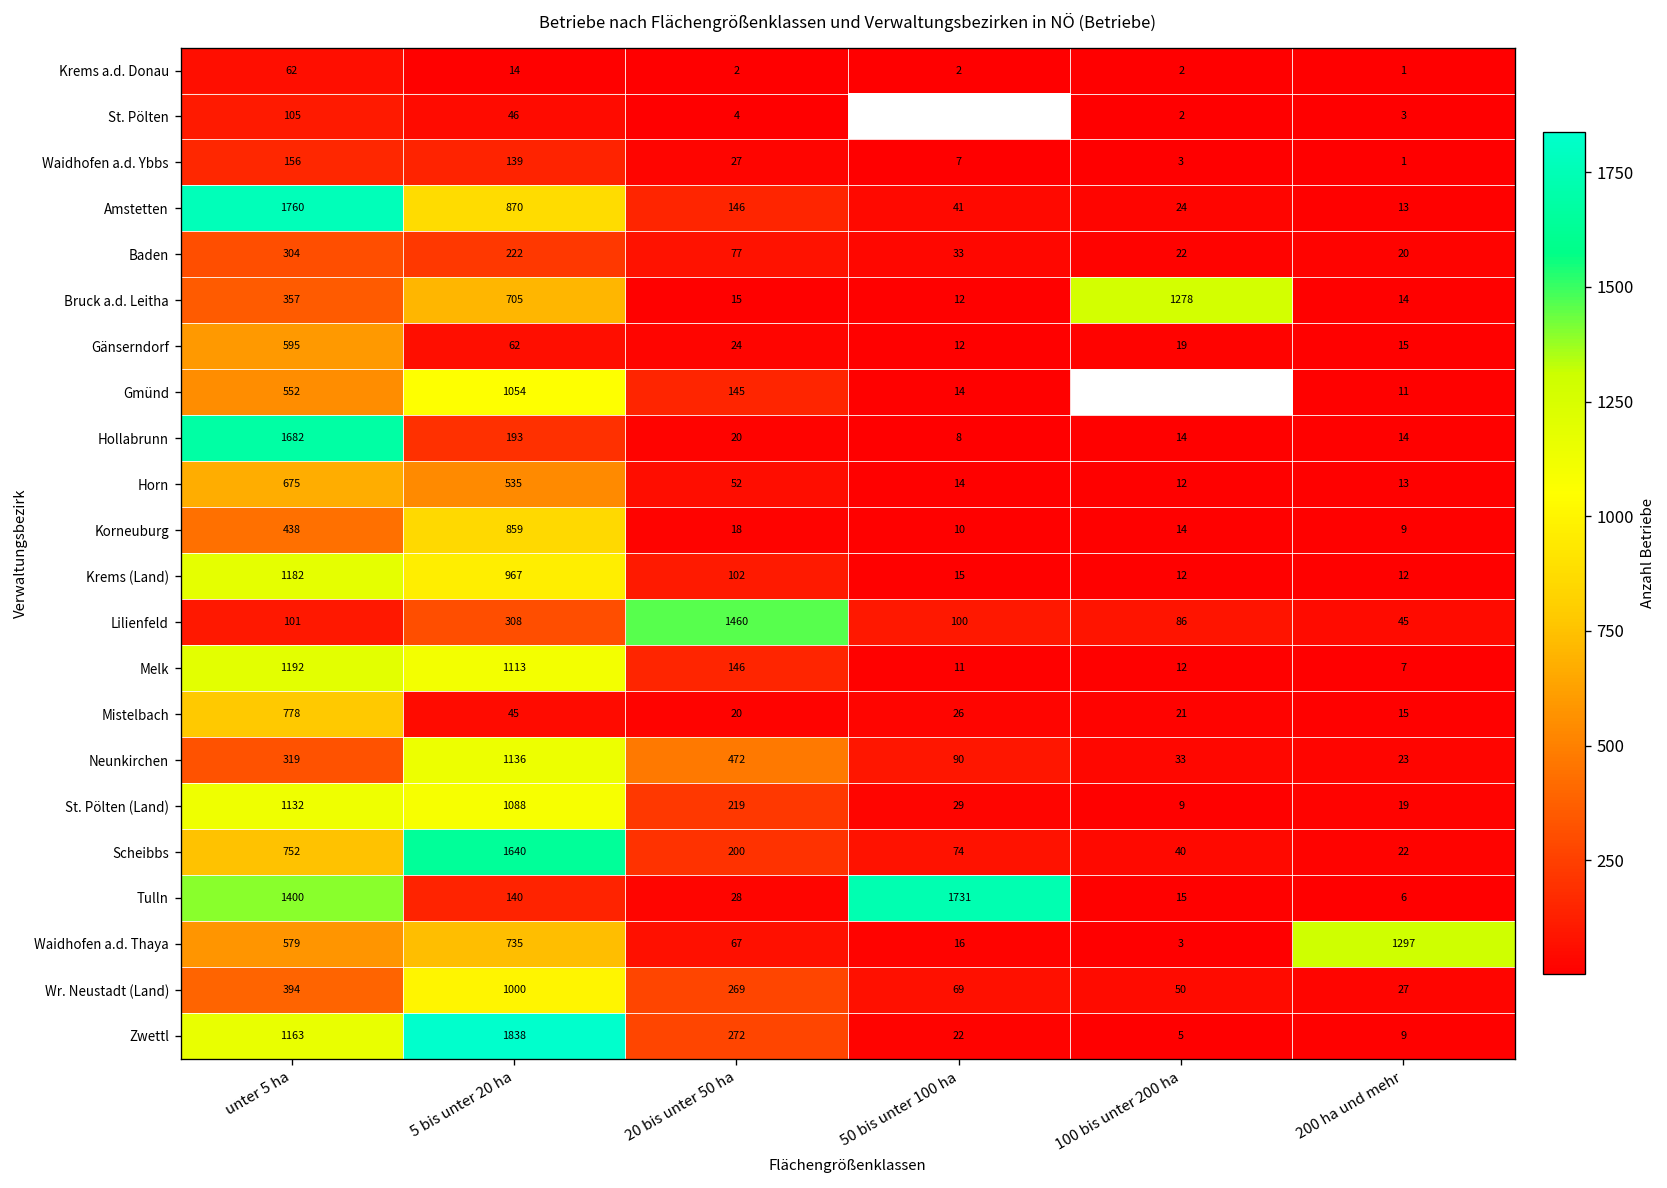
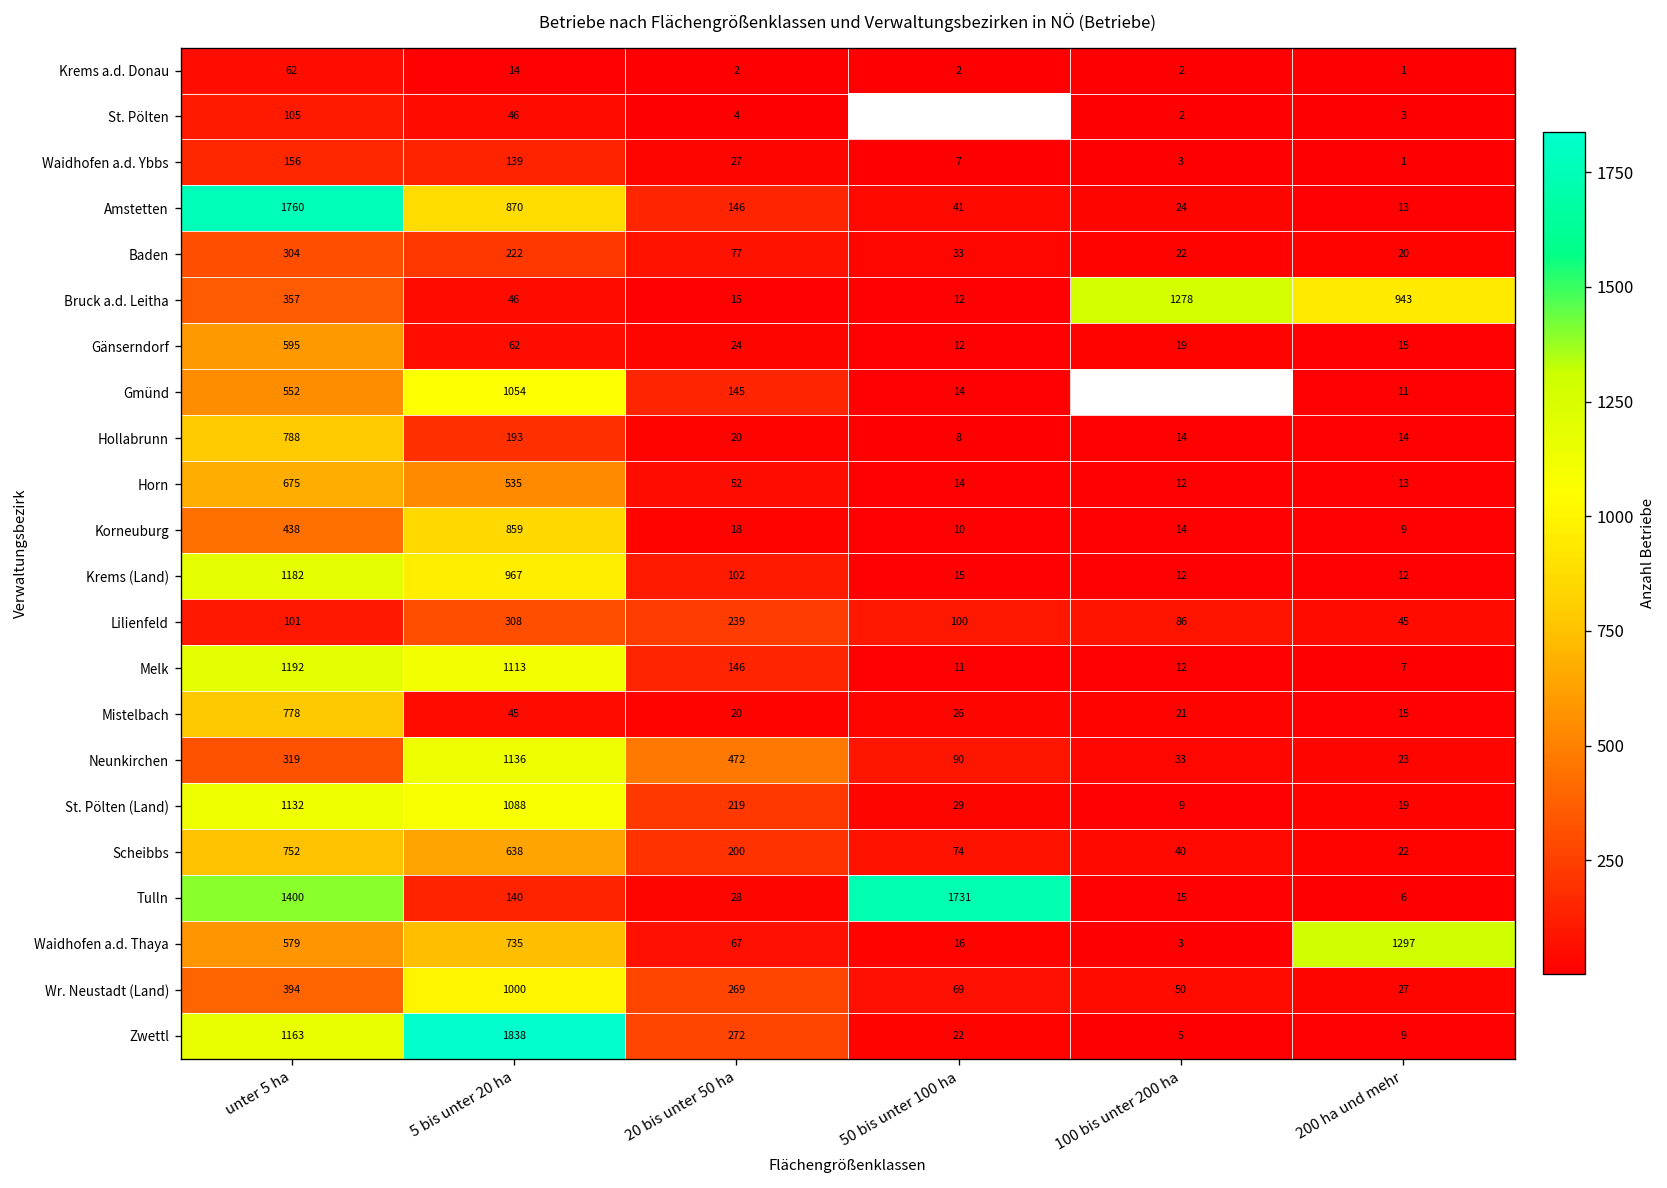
  {
    "Krems a.d. Donau": {
      "unter 5 ha": 62,
      "5 bis unter 20 ha": 14,
      "20 bis unter 50 ha": 2,
      "50 bis unter 100 ha": 2,
      "100 bis unter 200 ha": 2,
      "200 ha und mehr": 1
    },
    "St. Pölten": {
      "unter 5 ha": 105,
      "5 bis unter 20 ha": 46,
      "20 bis unter 50 ha": 4,
      "100 bis unter 200 ha": 2,
      "200 ha und mehr": 3
    },
    "Waidhofen a.d. Ybbs": {
      "unter 5 ha": 156,
      "5 bis unter 20 ha": 139,
      "20 bis unter 50 ha": 27,
      "50 bis unter 100 ha": 7,
      "100 bis unter 200 ha": 3,
      "200 ha und mehr": 1
    },
    "Amstetten": {
      "unter 5 ha": 1760,
      "5 bis unter 20 ha": 870,
      "20 bis unter 50 ha": 146,
      "50 bis unter 100 ha": 41,
      "100 bis unter 200 ha": 24,
      "200 ha und mehr": 13
    },
    "Baden": {
      "unter 5 ha": 304,
      "5 bis unter 20 ha": 222,
      "20 bis unter 50 ha": 77,
      "50 bis unter 100 ha": 33,
      "100 bis unter 200 ha": 22,
      "200 ha und mehr": 20
    },
    "Bruck a.d. Leitha": {
      "unter 5 ha": 357,
-     "5 bis unter 20 ha": 705,
+     "5 bis unter 20 ha": 46,
      "20 bis unter 50 ha": 15,
      "50 bis unter 100 ha": 12,
      "100 bis unter 200 ha": 1278,
-     "200 ha und mehr": 14
+     "200 ha und mehr": 943
    },
    "Gänserndorf": {
      "unter 5 ha": 595,
      "5 bis unter 20 ha": 62,
      "20 bis unter 50 ha": 24,
      "50 bis unter 100 ha": 12,
      "100 bis unter 200 ha": 19,
      "200 ha und mehr": 15
    },
    "Gmünd": {
      "unter 5 ha": 552,
      "5 bis unter 20 ha": 1054,
      "20 bis unter 50 ha": 145,
      "50 bis unter 100 ha": 14,
      "200 ha und mehr": 11
    },
    "Hollabrunn": {
-     "unter 5 ha": 1682,
+     "unter 5 ha": 788,
      "5 bis unter 20 ha": 193,
      "20 bis unter 50 ha": 20,
      "50 bis unter 100 ha": 8,
      "100 bis unter 200 ha": 14,
      "200 ha und mehr": 14
    },
    "Horn": {
      "unter 5 ha": 675,
      "5 bis unter 20 ha": 535,
      "20 bis unter 50 ha": 52,
      "50 bis unter 100 ha": 14,
      "100 bis unter 200 ha": 12,
      "200 ha und mehr": 13
    },
    "Korneuburg": {
      "unter 5 ha": 438,
      "5 bis unter 20 ha": 859,
      "20 bis unter 50 ha": 18,
      "50 bis unter 100 ha": 10,
      "100 bis unter 200 ha": 14,
      "200 ha und mehr": 9
    },
    "Krems (Land)": {
      "unter 5 ha": 1182,
      "5 bis unter 20 ha": 967,
      "20 bis unter 50 ha": 102,
      "50 bis unter 100 ha": 15,
      "100 bis unter 200 ha": 12,
      "200 ha und mehr": 12
    },
    "Lilienfeld": {
      "unter 5 ha": 101,
      "5 bis unter 20 ha": 308,
-     "20 bis unter 50 ha": 1460,
+     "20 bis unter 50 ha": 239,
      "50 bis unter 100 ha": 100,
      "100 bis unter 200 ha": 86,
      "200 ha und mehr": 45
    },
    "Melk": {
      "unter 5 ha": 1192,
      "5 bis unter 20 ha": 1113,
      "20 bis unter 50 ha": 146,
      "50 bis unter 100 ha": 11,
      "100 bis unter 200 ha": 12,
      "200 ha und mehr": 7
    },
    "Mistelbach": {
      "unter 5 ha": 778,
      "5 bis unter 20 ha": 45,
      "20 bis unter 50 ha": 20,
      "50 bis unter 100 ha": 26,
      "100 bis unter 200 ha": 21,
      "200 ha und mehr": 15
    },
    "Neunkirchen": {
      "unter 5 ha": 319,
      "5 bis unter 20 ha": 1136,
      "20 bis unter 50 ha": 472,
      "50 bis unter 100 ha": 90,
      "100 bis unter 200 ha": 33,
      "200 ha und mehr": 23
    },
    "St. Pölten (Land)": {
      "unter 5 ha": 1132,
      "5 bis unter 20 ha": 1088,
      "20 bis unter 50 ha": 219,
      "50 bis unter 100 ha": 29,
      "100 bis unter 200 ha": 9,
      "200 ha und mehr": 19
    },
    "Scheibbs": {
      "unter 5 ha": 752,
-     "5 bis unter 20 ha": 1640,
+     "5 bis unter 20 ha": 638,
      "20 bis unter 50 ha": 200,
      "50 bis unter 100 ha": 74,
      "100 bis unter 200 ha": 40,
      "200 ha und mehr": 22
    },
    "Tulln": {
      "unter 5 ha": 1400,
      "5 bis unter 20 ha": 140,
      "20 bis unter 50 ha": 28,
      "50 bis unter 100 ha": 1731,
      "100 bis unter 200 ha": 15,
      "200 ha und mehr": 6
    },
    "Waidhofen a.d. Thaya": {
      "unter 5 ha": 579,
      "5 bis unter 20 ha": 735,
      "20 bis unter 50 ha": 67,
      "50 bis unter 100 ha": 16,
      "100 bis unter 200 ha": 3,
      "200 ha und mehr": 1297
    },
    "Wr. Neustadt (Land)": {
      "unter 5 ha": 394,
      "5 bis unter 20 ha": 1000,
      "20 bis unter 50 ha": 269,
      "50 bis unter 100 ha": 69,
      "100 bis unter 200 ha": 50,
      "200 ha und mehr": 27
    },
    "Zwettl": {
      "unter 5 ha": 1163,
      "5 bis unter 20 ha": 1838,
      "20 bis unter 50 ha": 272,
      "50 bis unter 100 ha": 22,
      "100 bis unter 200 ha": 5,
      "200 ha und mehr": 9
    }
  }
